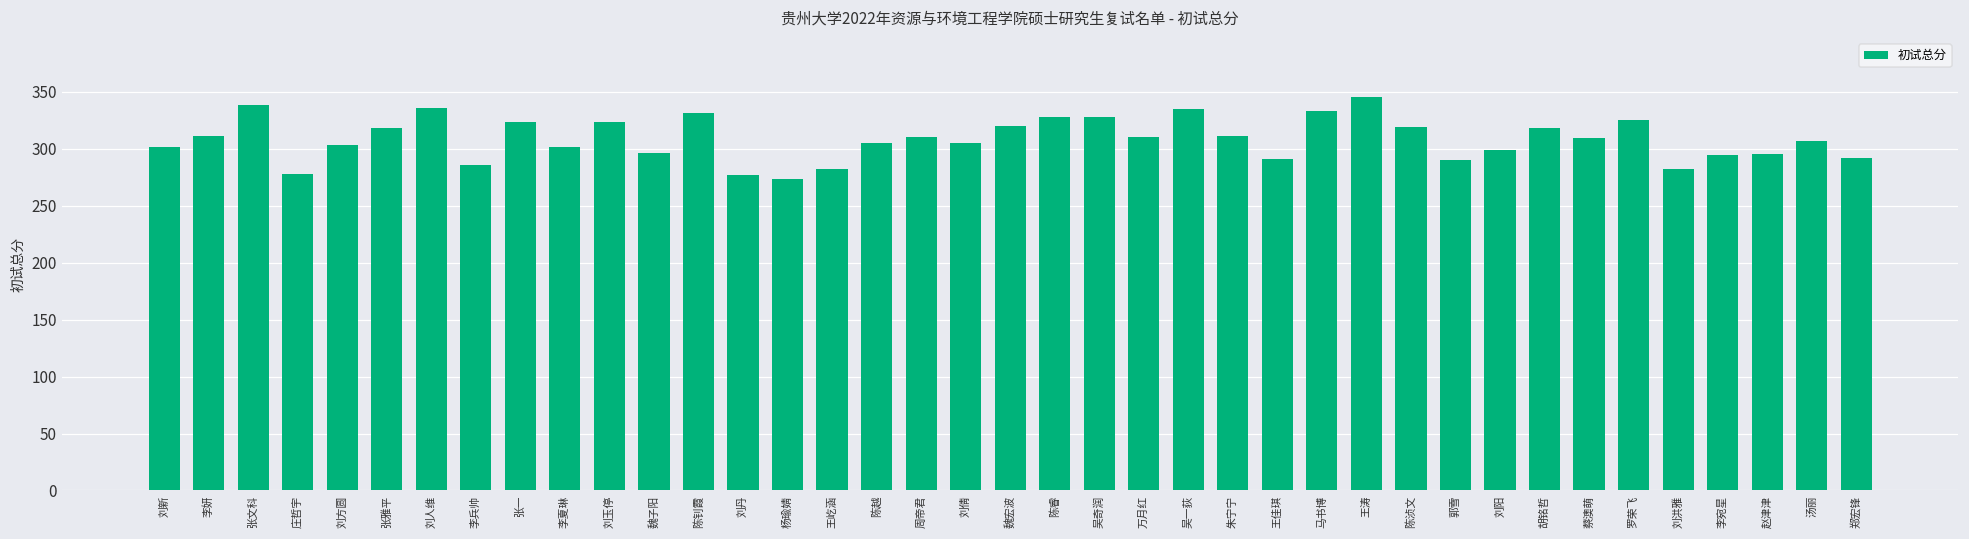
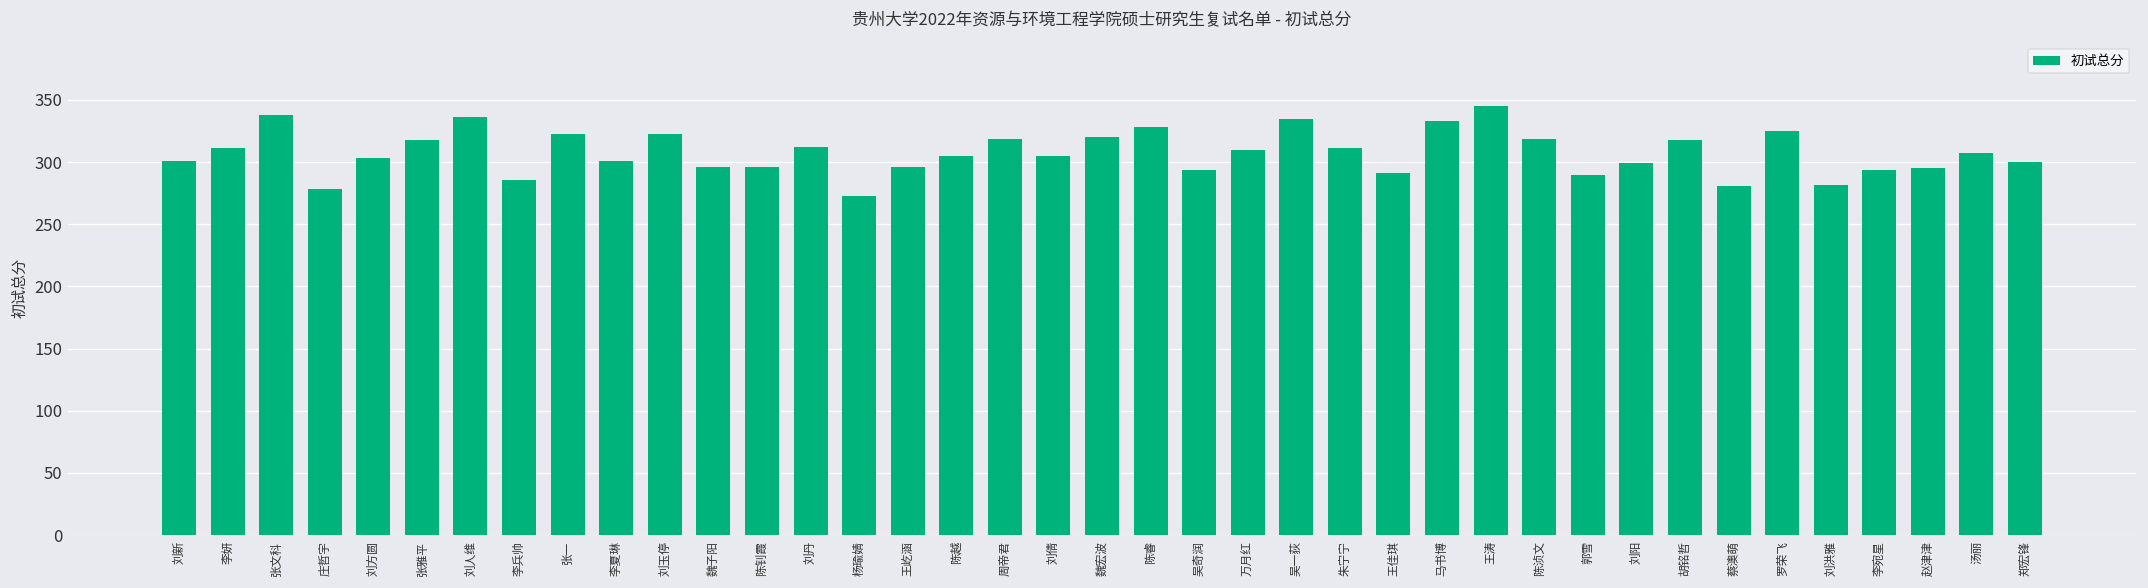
  {
    "刘新": 301,
    "李妍": 311,
    "张文科": 338,
    "庄哲宇": 278,
    "刘方圆": 303,
    "张雅平": 318,
    "刘人维": 336,
    "李兵帅": 286,
    "张一": 323,
    "李夏琳": 301,
    "刘玉停": 323,
    "魏子阳": 296,
-   "陈钊霞": 331,
-   "刘丹": 277,
+   "陈钊霞": 296,
+   "刘丹": 312,
    "杨瑜婧": 273,
-   "王屹涵": 282,
+   "王屹涵": 296,
    "陈越": 305,
-   "周帝君": 310,
+   "周帝君": 319,
    "刘倩": 305,
    "魏宏波": 320,
    "陈睿": 328,
-   "吴奇润": 328,
+   "吴奇润": 294,
    "万月红": 310,
    "吴一荻": 335,
    "朱宁宁": 311,
    "王佳琪": 291,
    "马书博": 333,
    "王涛": 345,
    "陈浈文": 319,
    "郭雪": 290,
    "刘阳": 299,
    "胡铭哲": 318,
-   "蔡澳萌": 309,
+   "蔡澳萌": 281,
    "罗荣飞": 325,
    "刘洪雅": 282,
    "李宛星": 294,
    "赵津津": 295,
    "汤丽": 307,
-   "郑宏锋": 292
+   "郑宏锋": 300
  }
